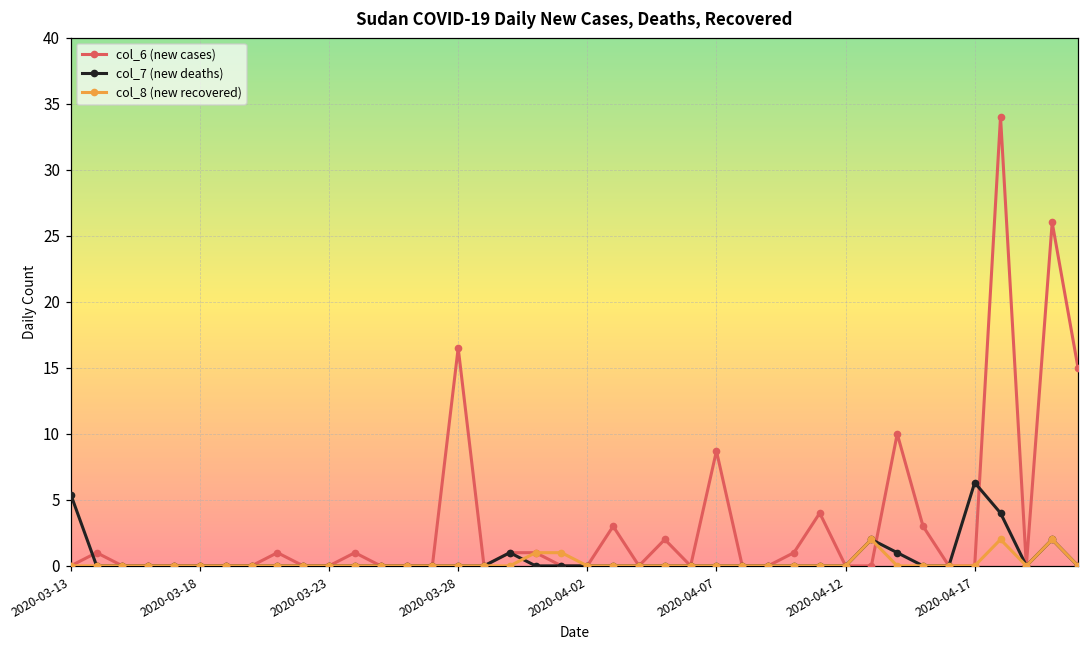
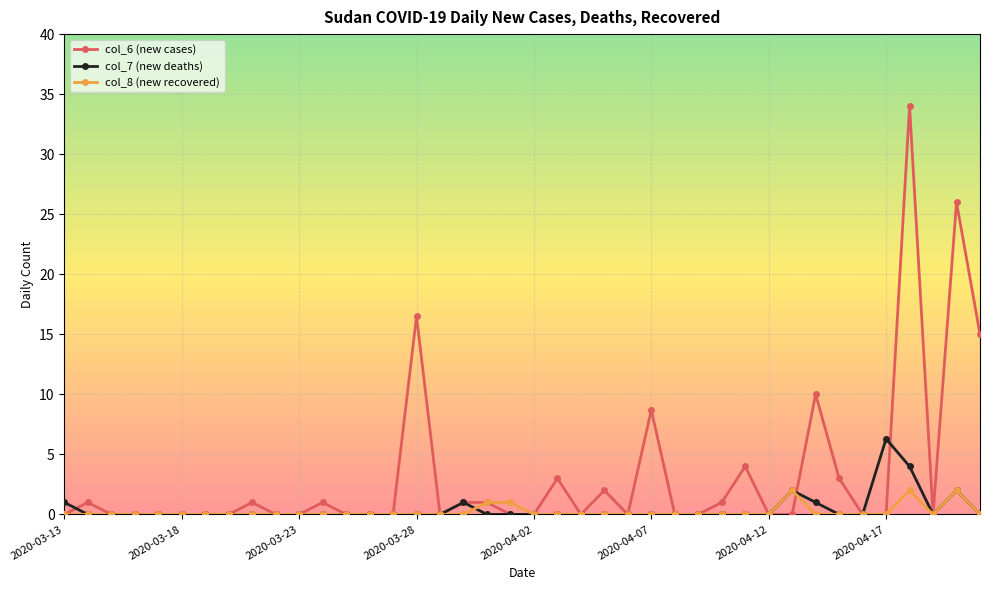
  {
    "col_6 (new cases)": {
      "2020-03-28": 16.5,
      "2020-04-07": 8.7
    },
    "col_7 (new deaths)": {
-     "2020-03-13": 5.4,
+     "2020-03-13": 1.0,
      "2020-04-17": 6.3
    }
  }
